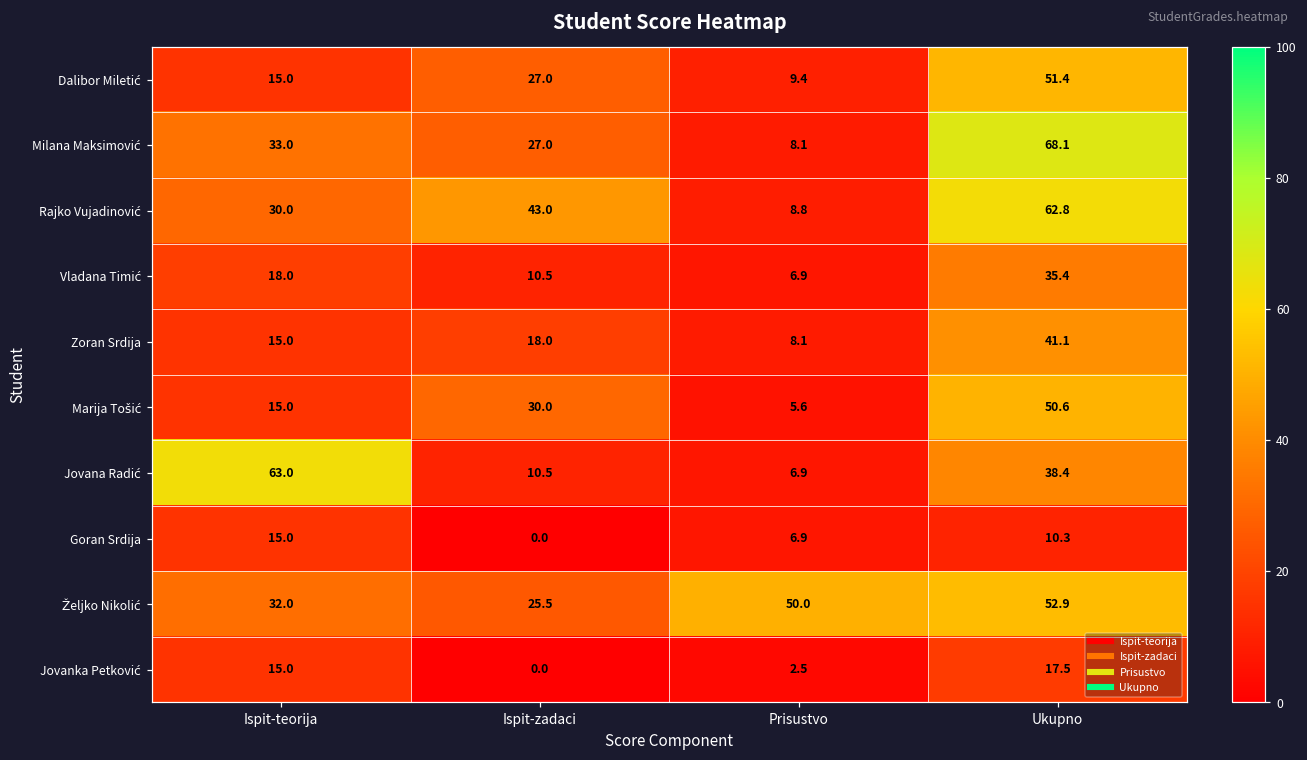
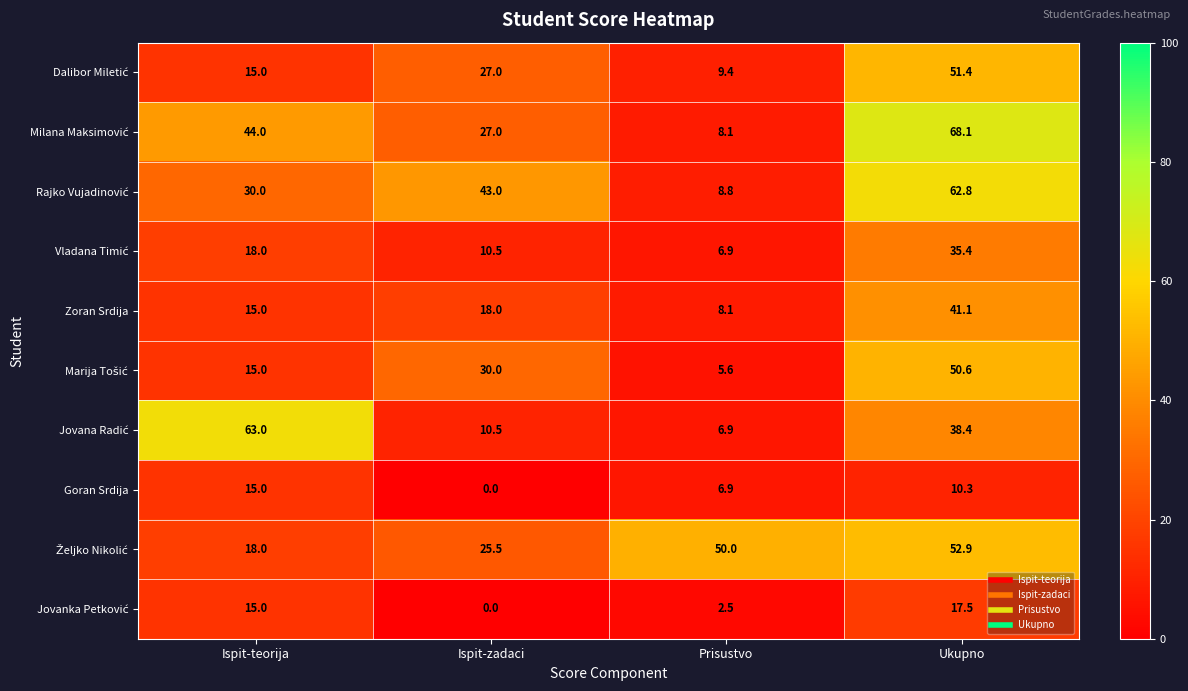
  {
    "Dalibor Miletić": {
      "Ispit-teorija": 15.0,
      "Ispit-zadaci": 27.0,
      "Prisustvo": 9.4,
      "Ukupno": 51.4
    },
    "Milana Maksimović": {
-     "Ispit-teorija": 33.0,
+     "Ispit-teorija": 44.0,
      "Ispit-zadaci": 27.0,
      "Prisustvo": 8.1,
      "Ukupno": 68.1
    },
    "Rajko Vujadinović": {
      "Ispit-teorija": 30.0,
      "Ispit-zadaci": 43.0,
      "Prisustvo": 8.8,
      "Ukupno": 62.8
    },
    "Vladana Timić": {
      "Ispit-teorija": 18.0,
      "Ispit-zadaci": 10.5,
      "Prisustvo": 6.9,
      "Ukupno": 35.4
    },
    "Zoran Srdija": {
      "Ispit-teorija": 15.0,
      "Ispit-zadaci": 18.0,
      "Prisustvo": 8.1,
      "Ukupno": 41.1
    },
    "Marija Tošić": {
      "Ispit-teorija": 15.0,
      "Ispit-zadaci": 30.0,
      "Prisustvo": 5.6,
      "Ukupno": 50.6
    },
    "Jovana Radić": {
      "Ispit-teorija": 63.0,
      "Ispit-zadaci": 10.5,
      "Prisustvo": 6.9,
      "Ukupno": 38.4
    },
    "Goran Srdija": {
      "Ispit-teorija": 15.0,
      "Ispit-zadaci": 0.0,
      "Prisustvo": 6.9,
      "Ukupno": 10.3
    },
    "Željko Nikolić": {
-     "Ispit-teorija": 32.0,
+     "Ispit-teorija": 18.0,
      "Ispit-zadaci": 25.5,
      "Prisustvo": 50.0,
      "Ukupno": 52.9
    },
    "Jovanka Petković": {
      "Ispit-teorija": 15.0,
      "Ispit-zadaci": 0.0,
      "Prisustvo": 2.5,
      "Ukupno": 17.5
    }
  }
